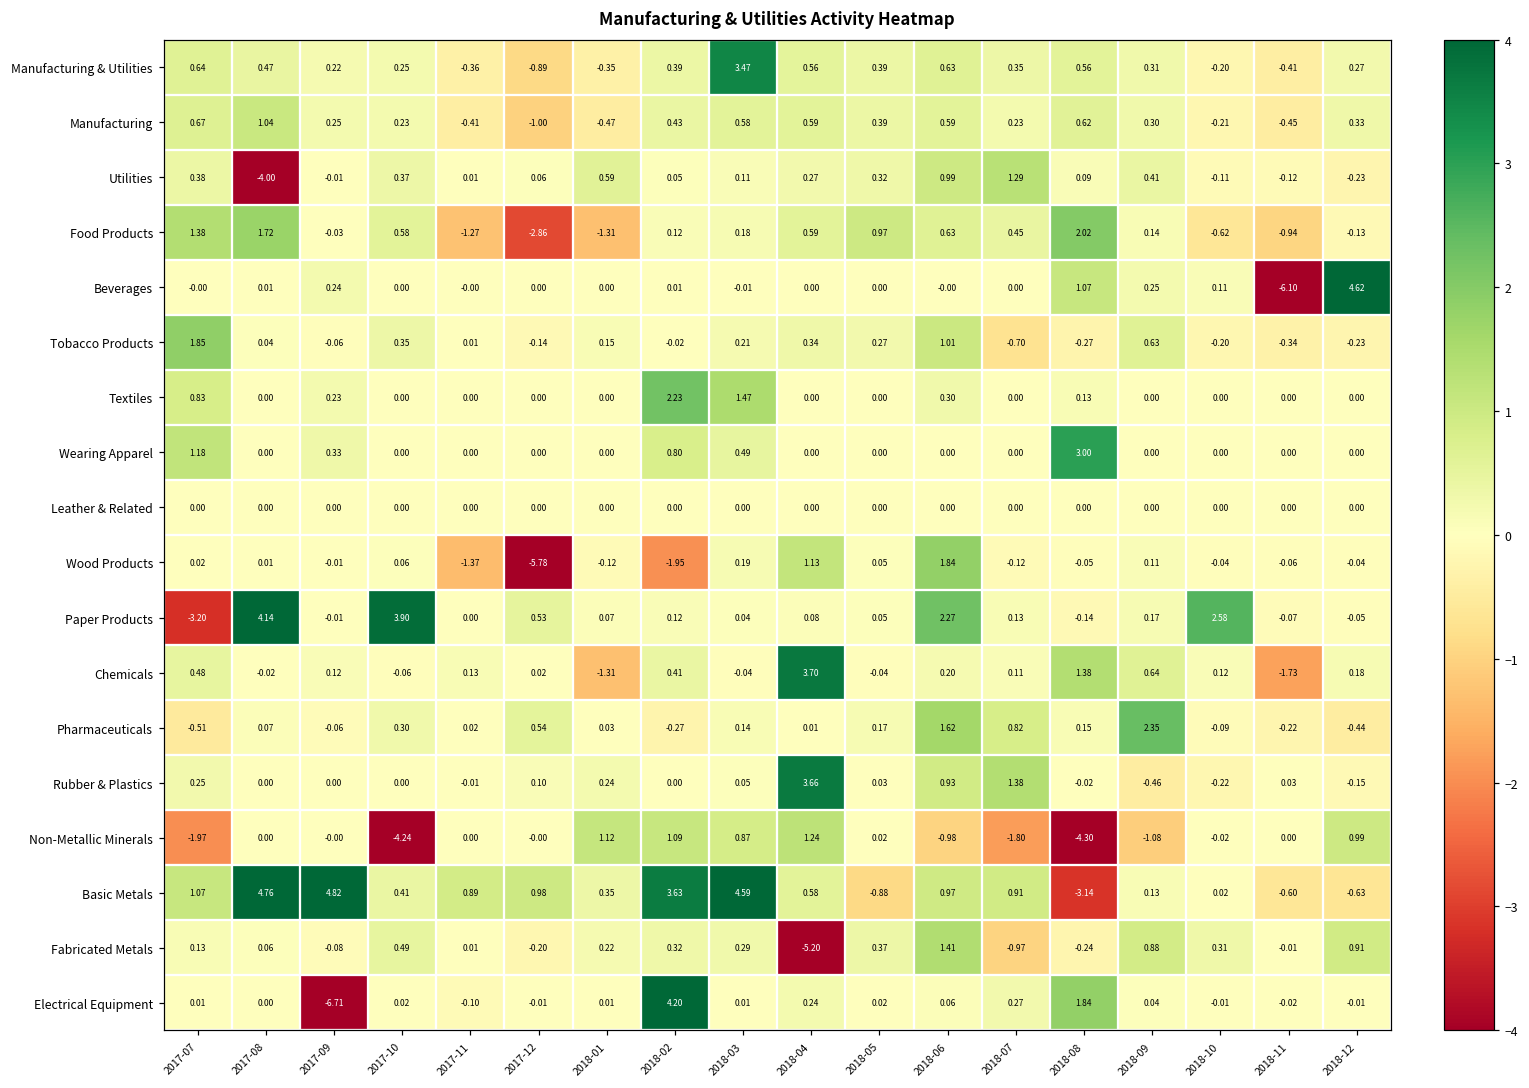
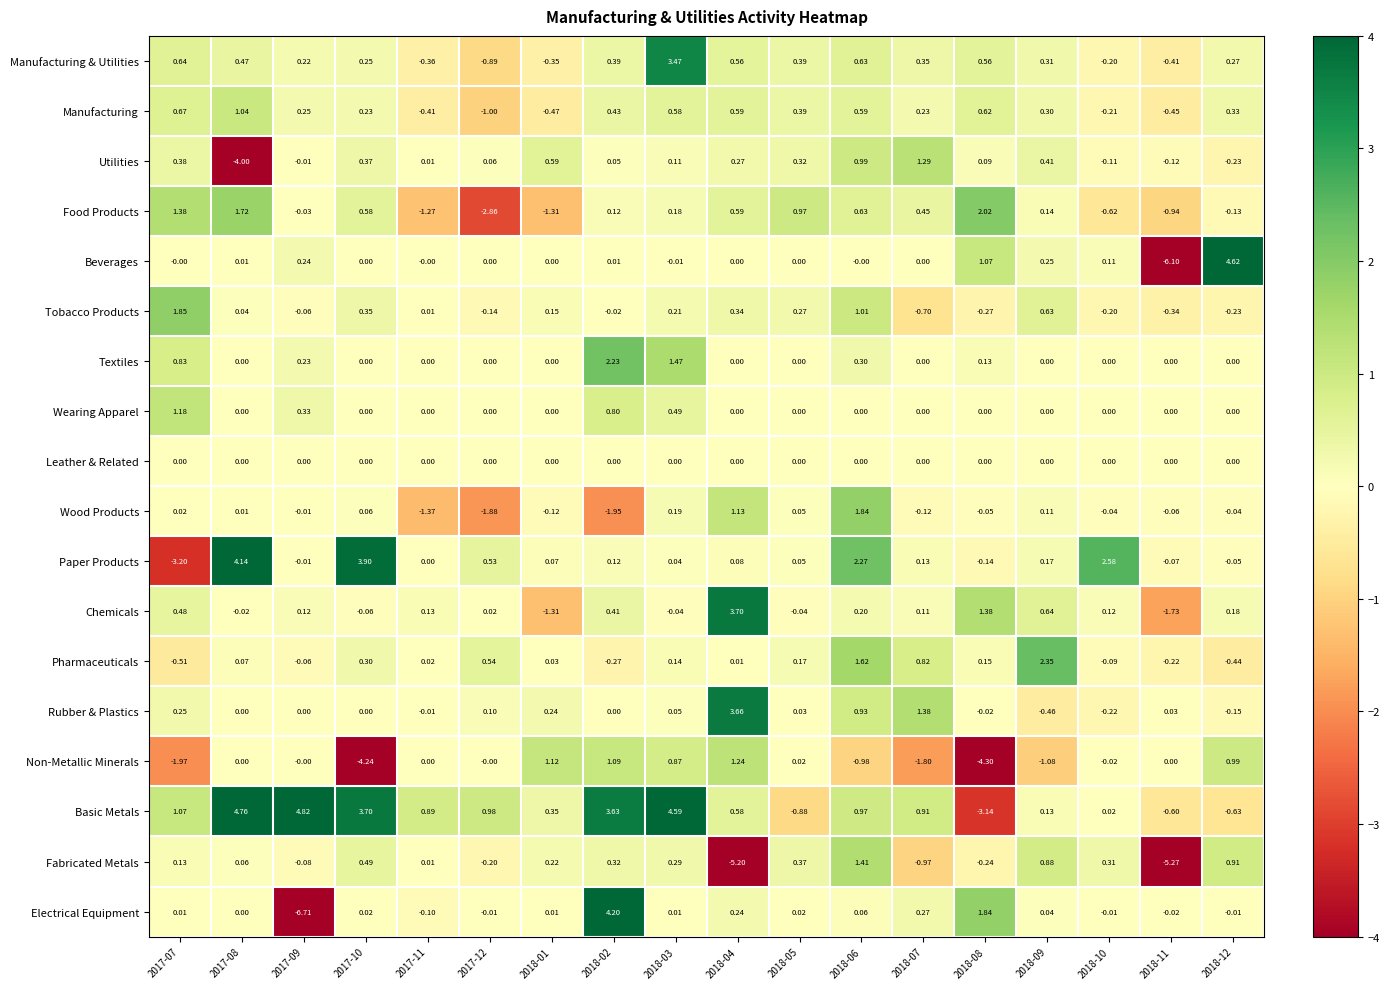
  {
    "Wearing Apparel": {
      "2017-07": 1.18,
      "2017-08": 0.00,
      "2017-09": 0.33,
      "2017-10": 0.00,
      "2017-11": 0.00,
      "2017-12": 0.00,
      "2018-01": 0.00,
      "2018-02": 0.80,
      "2018-03": 0.49,
      "2018-04": 0.00,
      "2018-05": 0.00,
      "2018-06": 0.00,
      "2018-07": 0.00,
-     "2018-08": 3.00,
+     "2018-08": 0.00,
      "2018-09": 0.00,
      "2018-10": 0.00,
      "2018-11": 0.00,
      "2018-12": 0.00
    },
    "Wood Products": {
      "2017-07": 0.02,
      "2017-08": 0.01,
      "2017-09": -0.01,
      "2017-10": 0.06,
      "2017-11": -1.37,
-     "2017-12": -5.78,
+     "2017-12": -1.88,
      "2018-01": -0.12,
      "2018-02": -1.95,
      "2018-03": 0.19,
      "2018-04": 1.13,
      "2018-05": 0.05,
      "2018-06": 1.84,
      "2018-07": -0.12,
      "2018-08": -0.05,
      "2018-09": 0.11,
      "2018-10": -0.04,
      "2018-11": -0.06,
      "2018-12": -0.04
    },
    "Basic Metals": {
      "2017-07": 1.07,
      "2017-08": 4.76,
      "2017-09": 4.82,
-     "2017-10": 0.41,
+     "2017-10": 3.70,
      "2017-11": 0.89,
      "2017-12": 0.98,
      "2018-01": 0.35,
      "2018-02": 3.63,
      "2018-03": 4.59,
      "2018-04": 0.58,
      "2018-05": -0.88,
      "2018-06": 0.97,
      "2018-07": 0.91,
      "2018-08": -3.14,
      "2018-09": 0.13,
      "2018-10": 0.02,
      "2018-11": -0.60,
      "2018-12": -0.63
    },
    "Fabricated Metals": {
      "2017-07": 0.13,
      "2017-08": 0.06,
      "2017-09": -0.08,
      "2017-10": 0.49,
      "2017-11": 0.01,
      "2017-12": -0.20,
      "2018-01": 0.22,
      "2018-02": 0.32,
      "2018-03": 0.29,
      "2018-04": -5.20,
      "2018-05": 0.37,
      "2018-06": 1.41,
      "2018-07": -0.97,
      "2018-08": -0.24,
      "2018-09": 0.88,
      "2018-10": 0.31,
-     "2018-11": -0.01,
+     "2018-11": -5.27,
      "2018-12": 0.91
    }
  }
